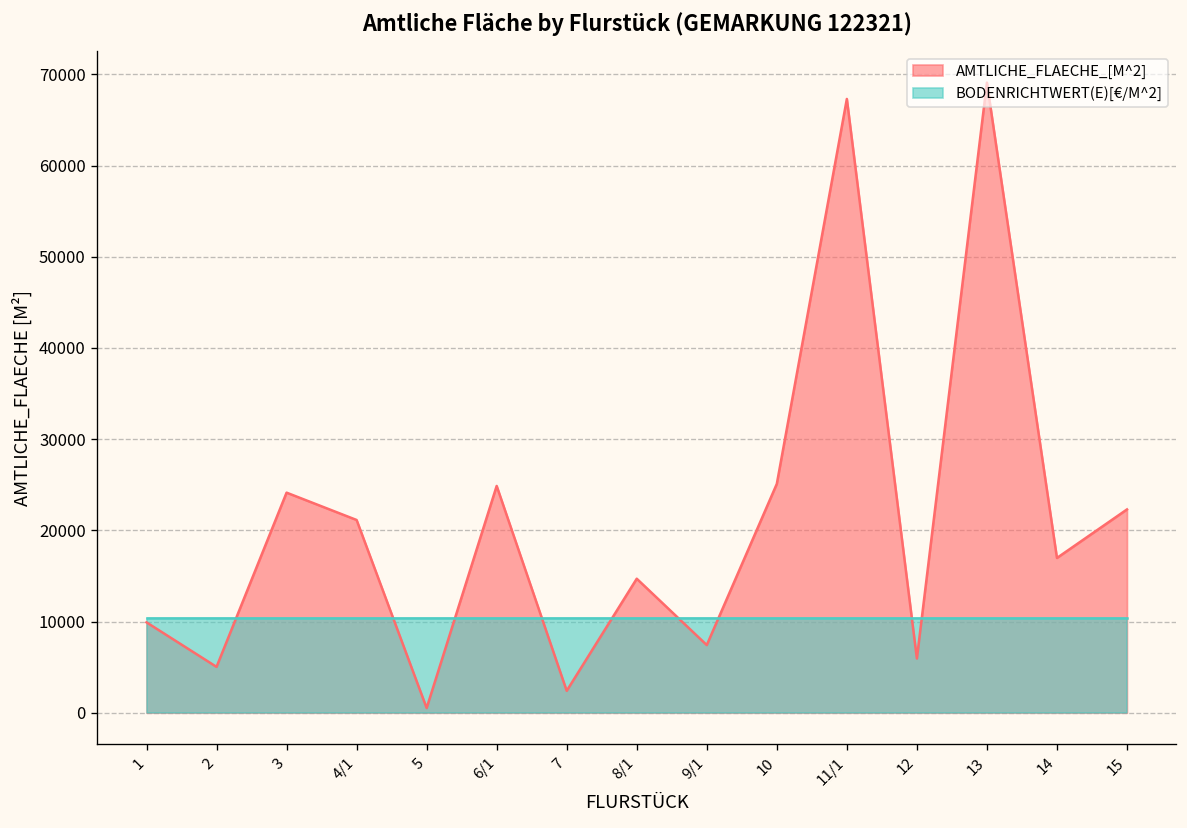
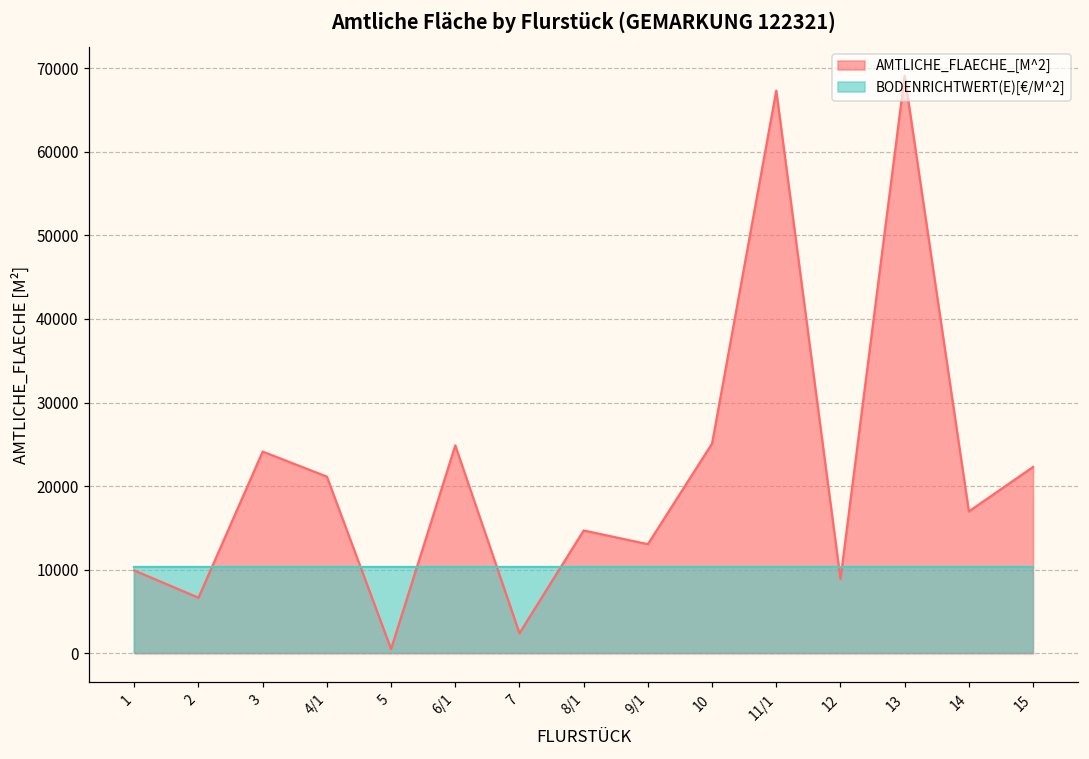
  {
    "AMTLICHE_FLAECHE_[M^2]": {
      "1": 10000,
-     "2": 5000,
+     "2": 7000,
      "3": 24000,
      "4/1": 21000,
      "5": 1000,
      "6/1": 25000,
      "7": 2000,
      "8/1": 15000,
-     "9/1": 7000,
+     "9/1": 13000,
      "10": 25000,
      "11/1": 67000,
-     "12": 6000,
+     "12": 9000,
      "14": 17000,
      "15": 22000
    },
    "BODENRICHTWERT(E)[€/M^2]": {
      "1": 10000,
      "2": 10000,
      "3": 10000,
      "4/1": 10000,
      "5": 10000,
      "6/1": 10000,
      "7": 10000,
      "8/1": 10000,
      "9/1": 10000,
      "10": 10000,
      "11/1": 10000,
      "12": 10000,
      "13": 10000,
      "14": 10000,
      "15": 10000
    }
  }
